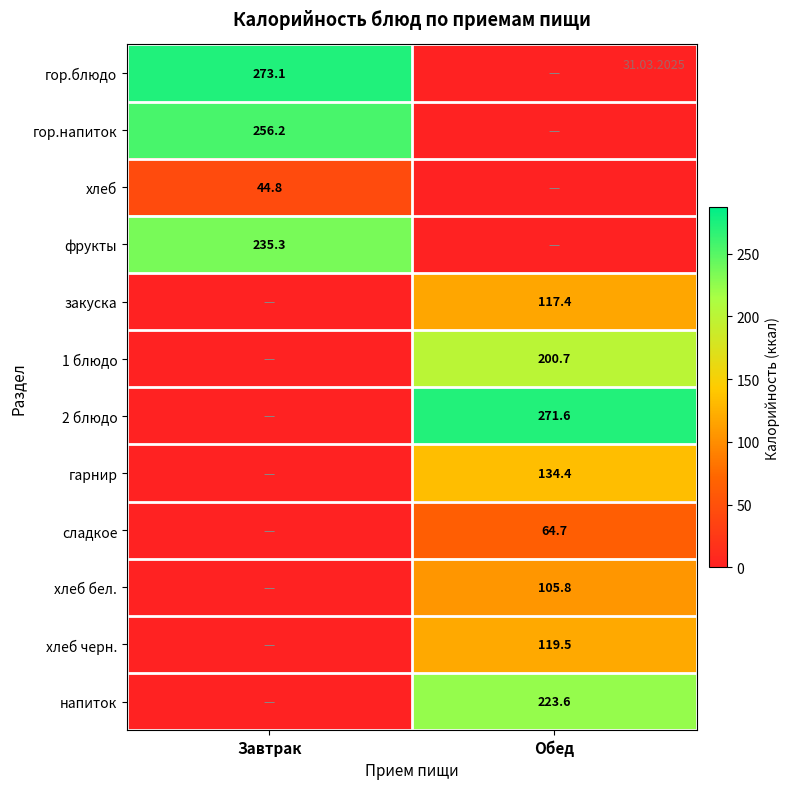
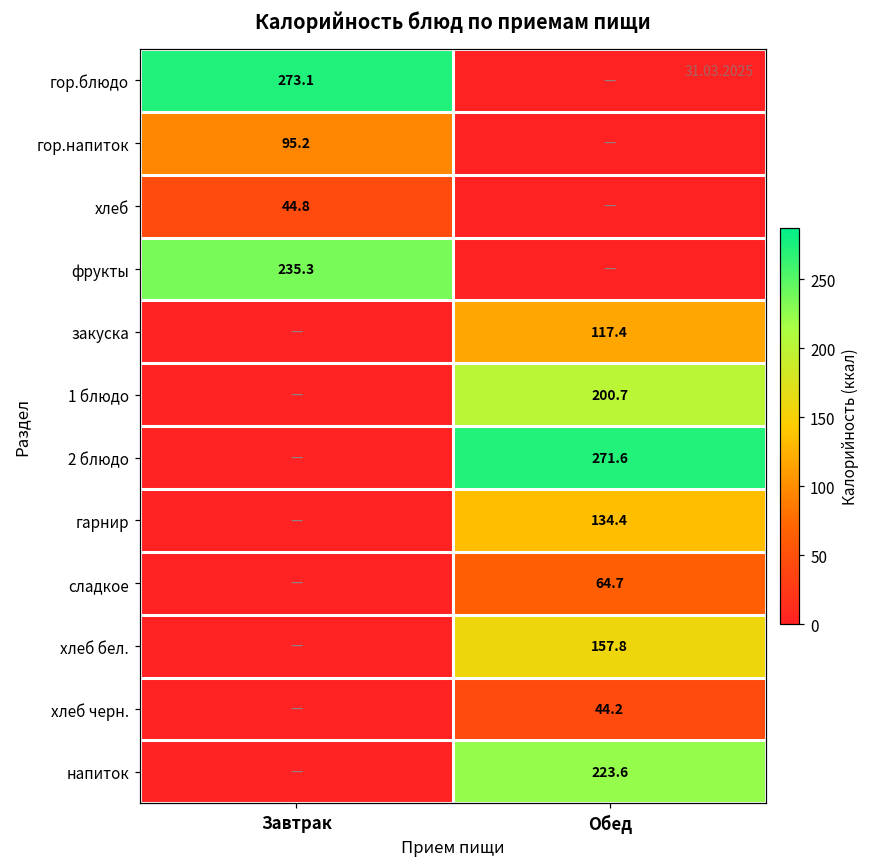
  {
    "гор.блюдо": {
      "Завтрак": 273.1
    },
    "гор.напиток": {
-     "Завтрак": 256.2
+     "Завтрак": 95.2
    },
    "хлеб": {
      "Завтрак": 44.8
    },
    "фрукты": {
      "Завтрак": 235.3
    },
    "закуска": {
      "Обед": 117.4
    },
    "1 блюдо": {
      "Обед": 200.7
    },
    "2 блюдо": {
      "Обед": 271.6
    },
    "гарнир": {
      "Обед": 134.4
    },
    "сладкое": {
      "Обед": 64.7
    },
    "хлеб бел.": {
-     "Обед": 105.8
+     "Обед": 157.8
    },
    "хлеб черн.": {
-     "Обед": 119.5
+     "Обед": 44.2
    },
    "напиток": {
      "Обед": 223.6
    }
  }
